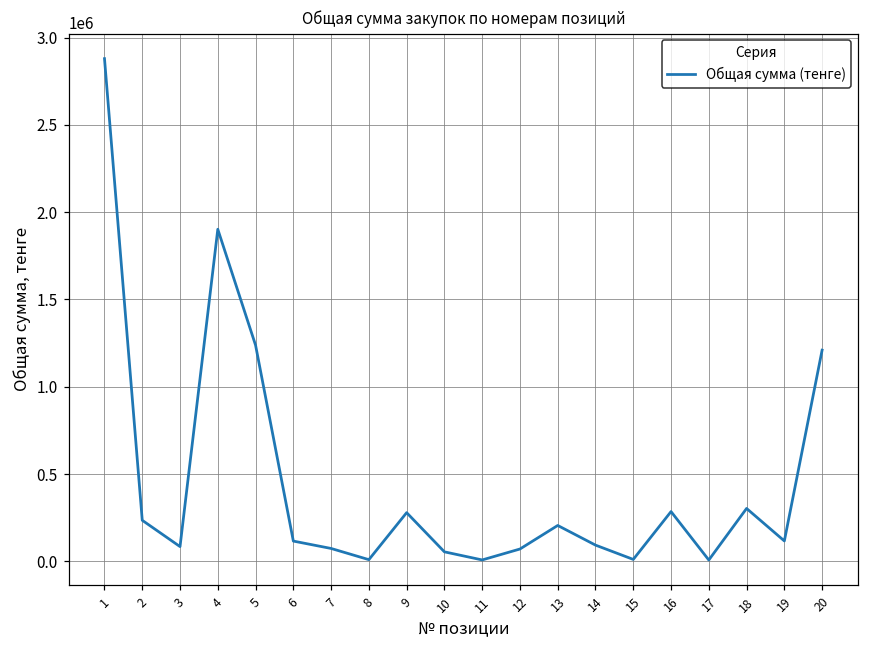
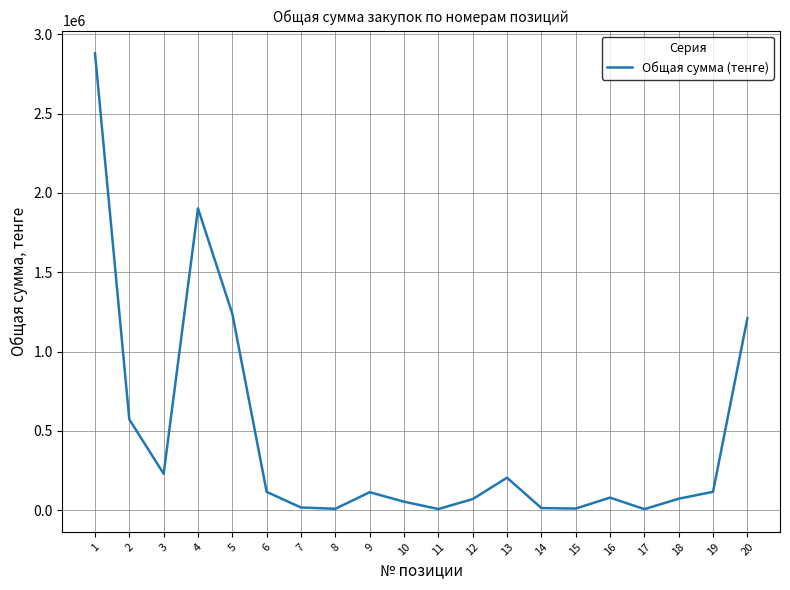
  {
    "1": 2880000,
-   "2": 240000,
-   "3": 80000,
+   "2": 570000,
+   "3": 230000,
    "4": 1900000,
    "5": 1240000,
    "6": 120000,
-   "7": 70000,
+   "7": 20000,
    "8": 10000,
-   "9": 280000,
+   "9": 110000,
    "10": 50000,
    "11": 10000,
    "12": 70000,
    "13": 210000,
-   "14": 90000,
+   "14": 10000,
    "15": 10000,
-   "16": 290000,
+   "16": 80000,
    "17": 10000,
-   "18": 300000,
+   "18": 70000,
    "19": 120000,
    "20": 1210000
  }
